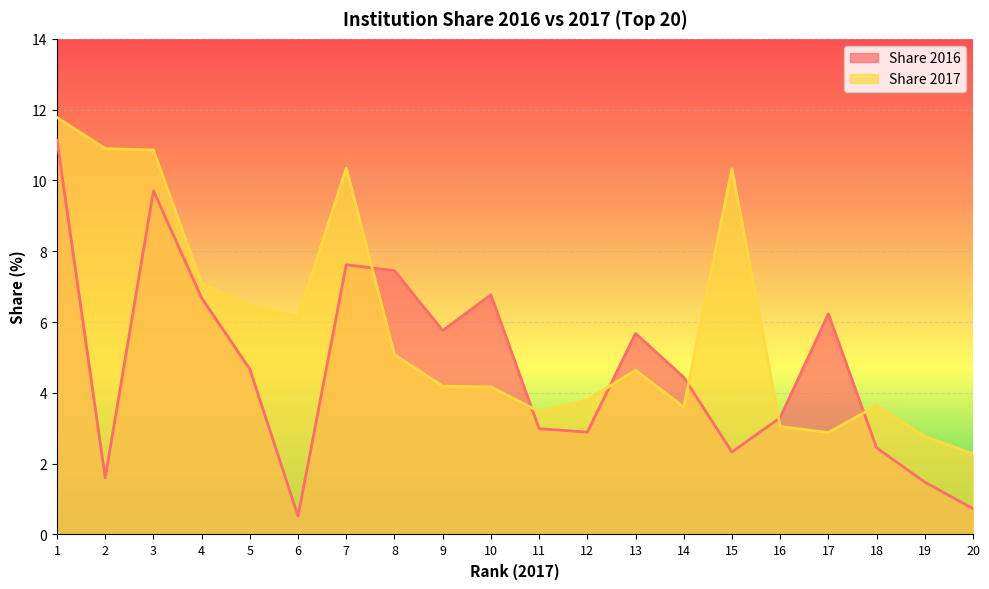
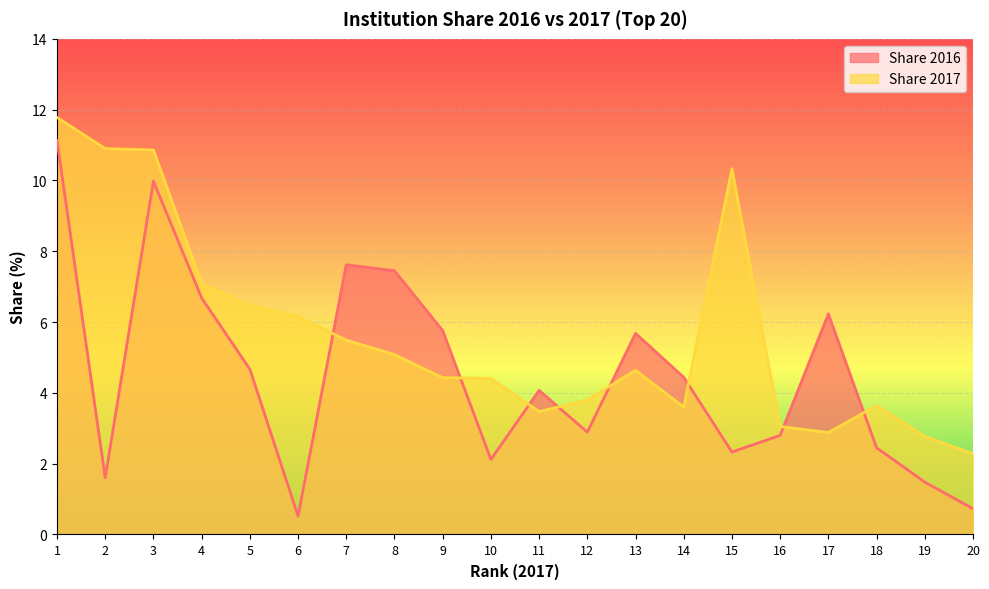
  {
    "Share 2016": {
      "1": 11.1,
      "2": 1.6,
-     "3": 9.7,
+     "3": 10.0,
      "4": 6.7,
      "5": 4.7,
      "6": 0.5,
      "7": 7.6,
      "8": 7.5,
      "9": 5.8,
-     "10": 6.8,
-     "11": 3.0,
+     "10": 2.1,
+     "11": 4.1,
      "12": 2.9,
      "13": 5.7,
      "14": 4.4,
      "15": 2.3,
-     "16": 3.3,
+     "16": 2.8,
      "17": 6.2,
      "18": 2.5,
      "19": 1.5,
      "20": 0.7
    },
    "Share 2017": {
      "1": 11.8,
      "2": 10.9,
      "3": 10.9,
      "4": 7.1,
      "5": 6.5,
      "6": 6.2,
-     "7": 10.4,
+     "7": 5.5,
      "8": 5.1,
-     "9": 4.2,
-     "10": 4.2,
+     "9": 4.4,
+     "10": 4.4,
      "11": 3.5,
      "12": 3.8,
      "13": 4.6,
      "14": 3.6,
      "15": 10.3,
      "16": 3.1,
      "17": 2.9,
      "18": 3.6,
      "19": 2.8,
      "20": 2.3
    }
  }
